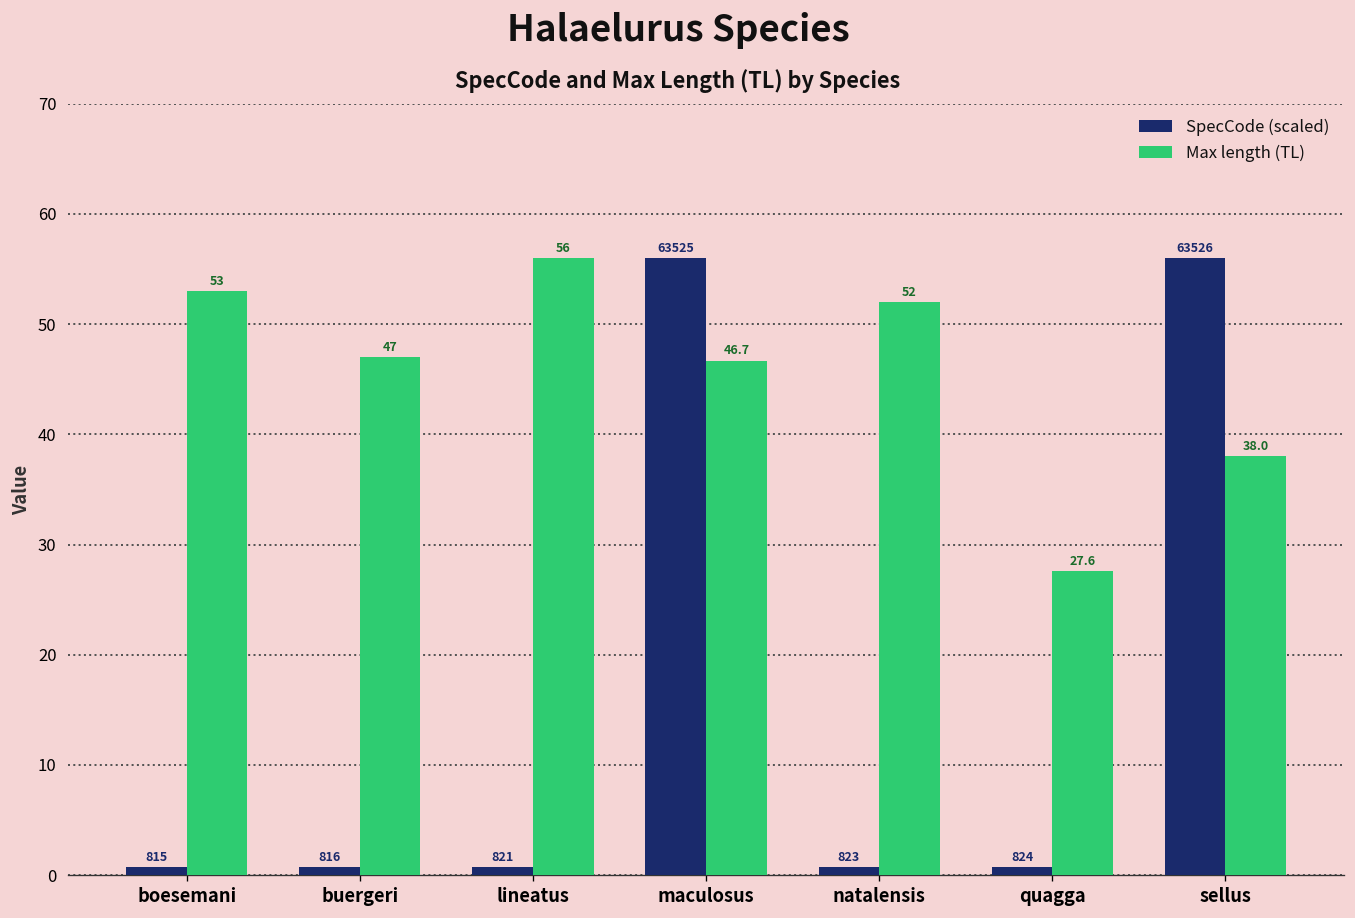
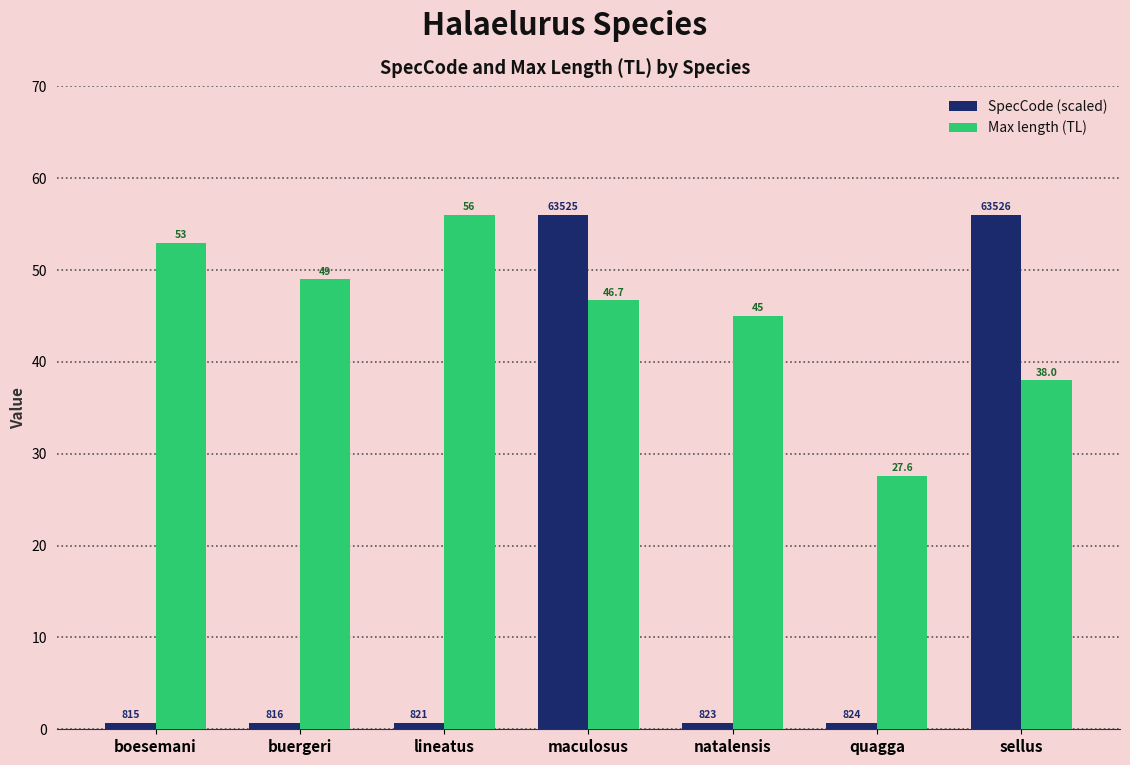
  {
    "Max length (TL)": {
      "boesemani": 53,
-     "buergeri": 47,
+     "buergeri": 49,
      "lineatus": 56,
      "maculosus": 46.7,
-     "natalensis": 52,
+     "natalensis": 45,
      "quagga": 27.6,
      "sellus": 38.0
    }
  }
